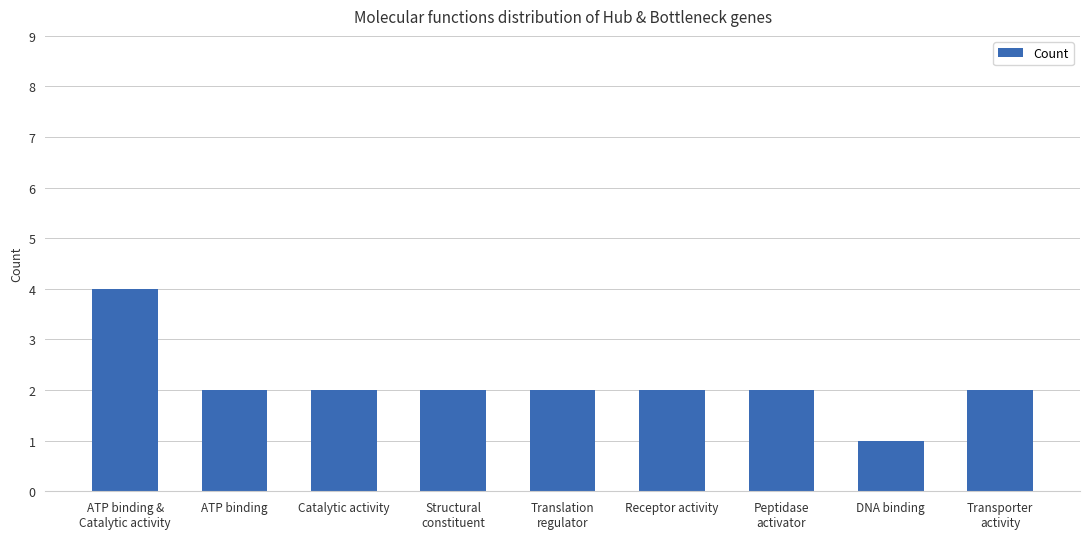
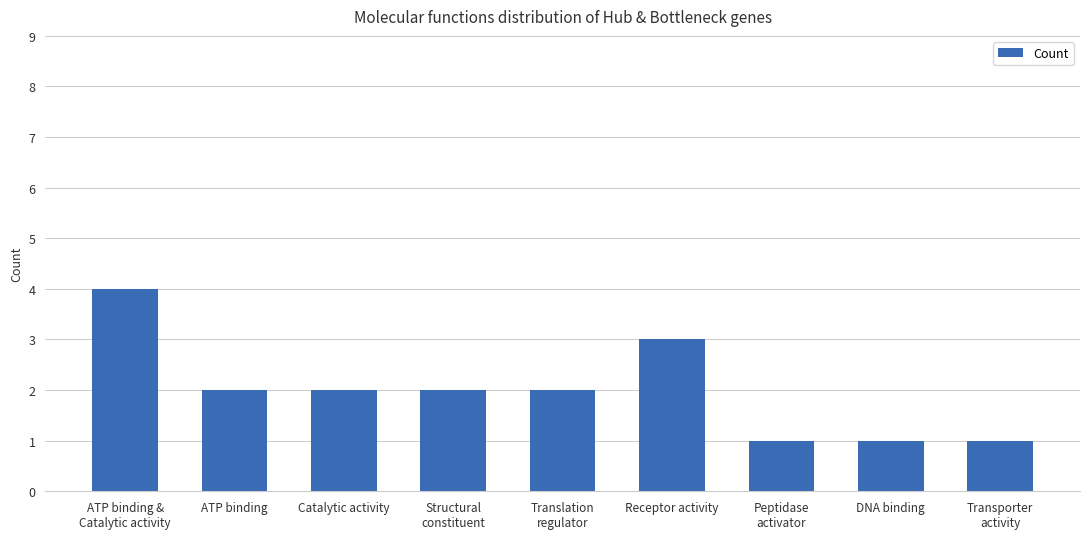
  {
    "ATP binding & Catalytic activity": 4,
    "ATP binding": 2,
    "Catalytic activity": 2,
    "Structural constituent": 2,
    "Translation regulator": 2,
-   "Receptor activity": 2,
-   "Peptidase activator": 2,
+   "Receptor activity": 3,
+   "Peptidase activator": 1,
    "DNA binding": 1,
-   "Transporter activity": 2
+   "Transporter activity": 1
  }
